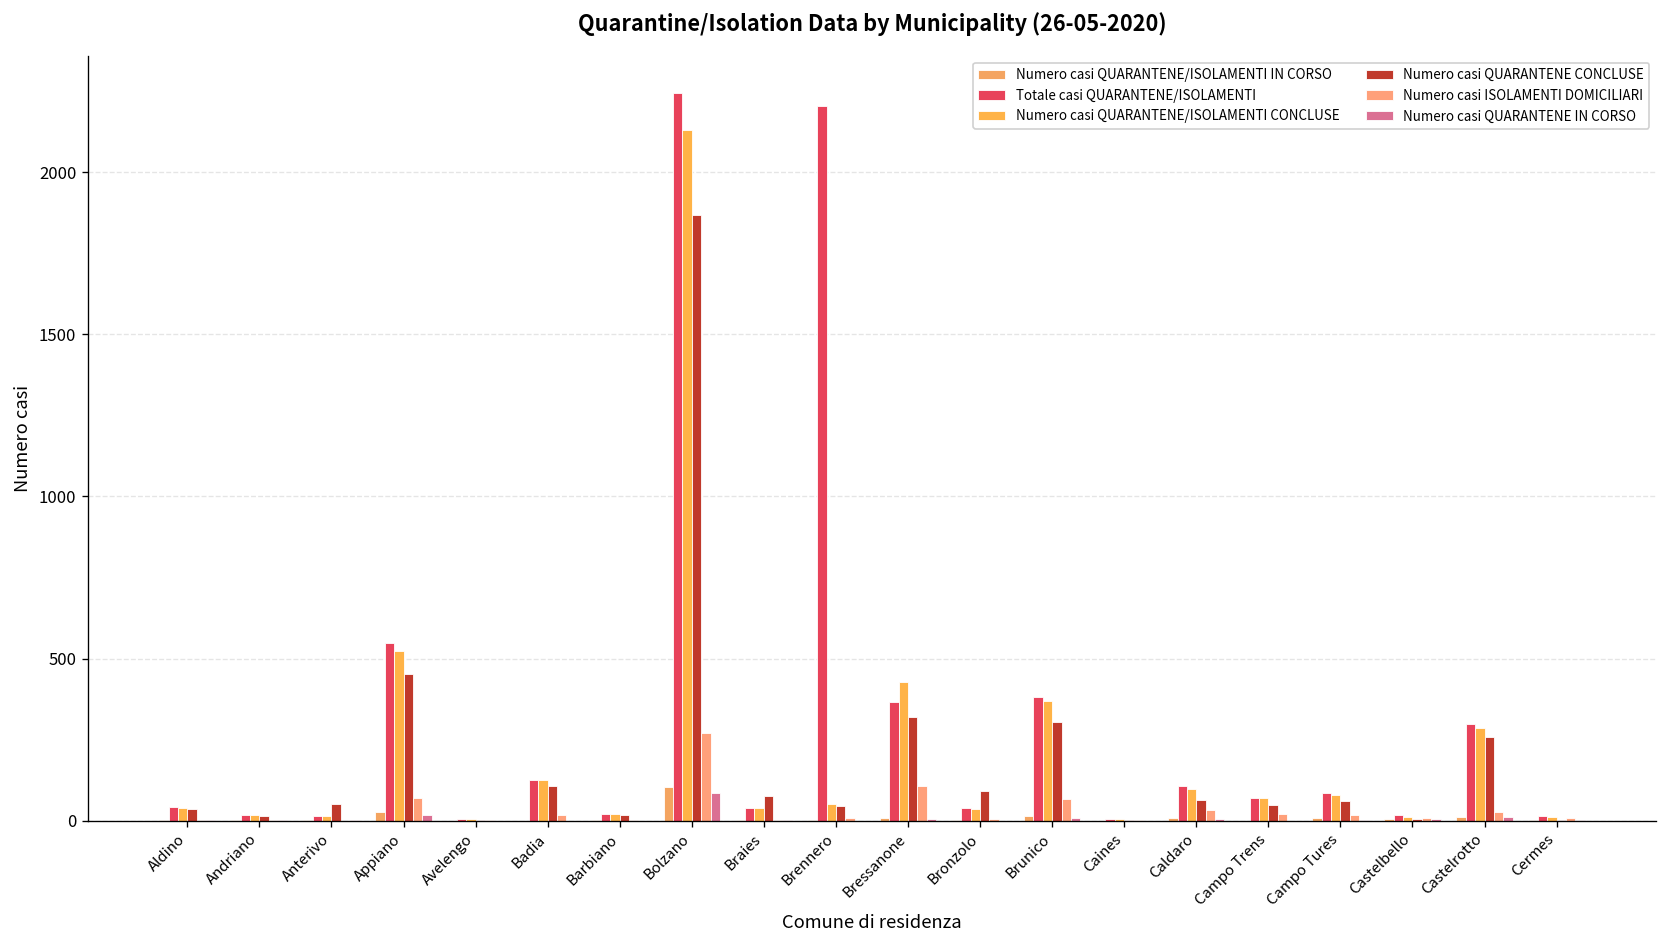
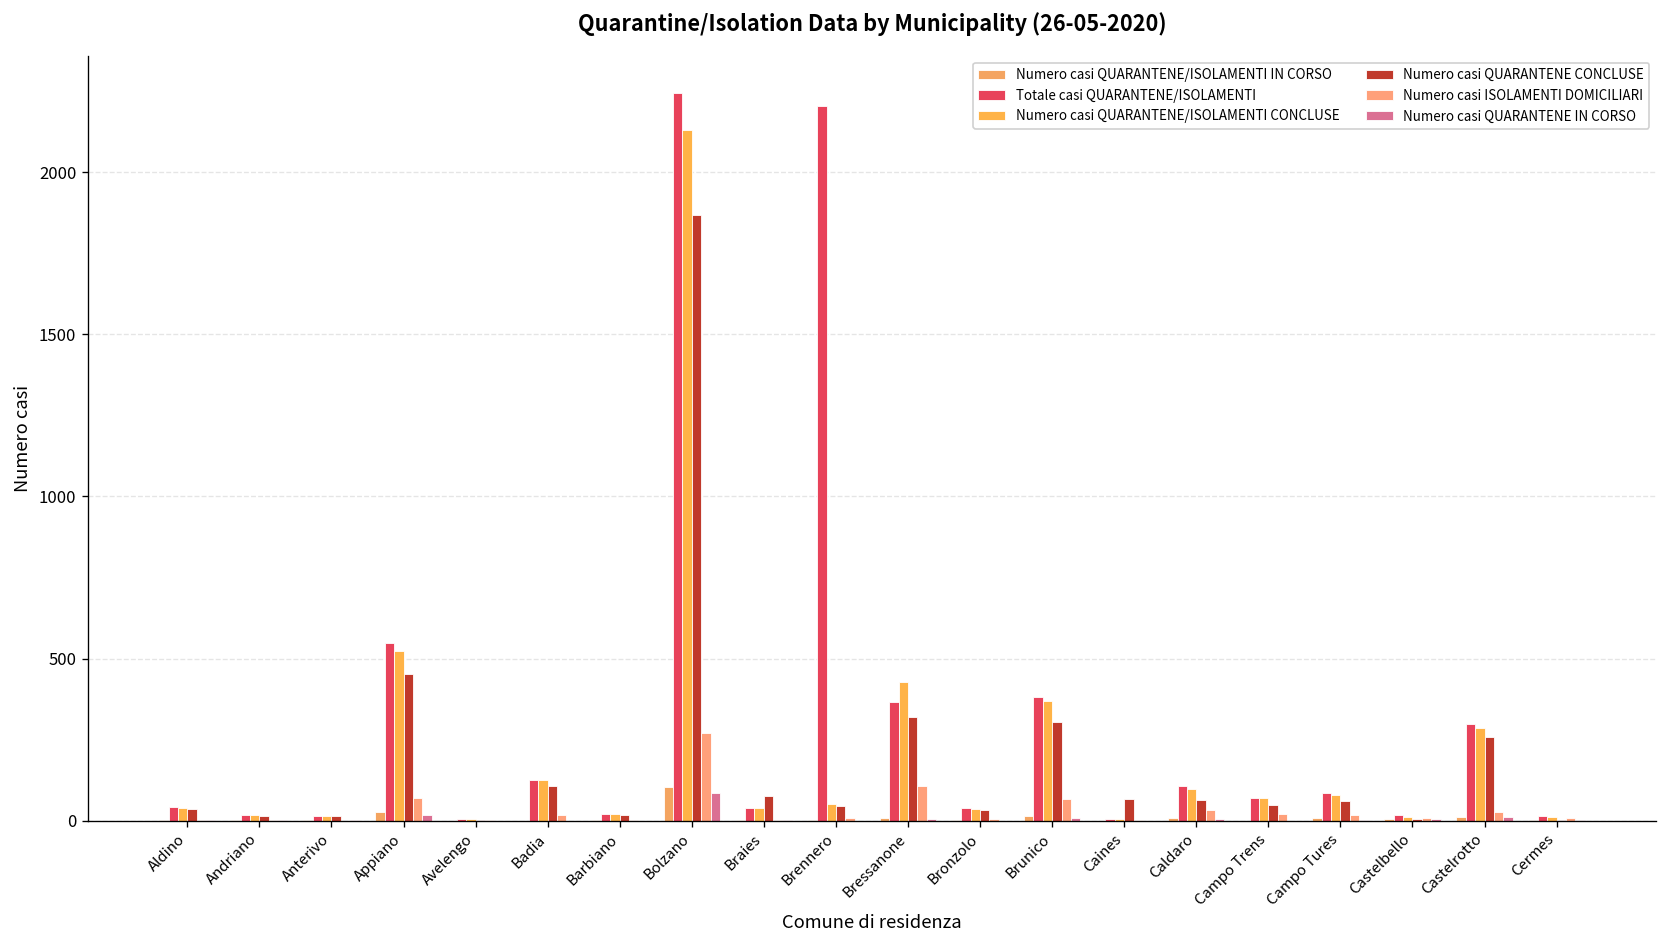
  {
    "Totale casi QUARANTENE/ISOLAMENTI": {
      "Aldino": 40,
      "Andriano": 20,
      "Anterivo": 20,
      "Appiano": 550,
      "Badia": 130,
      "Barbiano": 20,
      "Bolzano": 2250,
      "Braies": 40,
      "Brennero": 2200,
      "Bressanone": 370,
      "Bronzolo": 40,
      "Brunico": 380,
      "Caldaro": 110,
      "Campo Trens": 70,
      "Campo Tures": 90,
      "Castelbello": 20,
      "Castelrotto": 300,
      "Cermes": 10
    },
    "Numero casi QUARANTENE CONCLUSE": {
      "Aldino": 40,
      "Andriano": 10,
-     "Anterivo": 50,
+     "Anterivo": 10,
      "Appiano": 450,
      "Badia": 110,
      "Barbiano": 20,
      "Bolzano": 1870,
      "Braies": 80,
      "Brennero": 40,
      "Bressanone": 320,
-     "Bronzolo": 90,
+     "Bronzolo": 30,
      "Brunico": 300,
-     "Caines": 0,
+     "Caines": 70,
      "Caldaro": 70,
      "Campo Trens": 50,
      "Campo Tures": 60,
      "Castelrotto": 260
    },
    "Numero casi QUARANTENE IN CORSO": {
      "Appiano": 20,
      "Avelengo": 0,
      "Badia": 0,
      "Barbiano": 0,
      "Bolzano": 80,
      "Brennero": 0,
      "Bronzolo": 0,
      "Caines": 0,
      "Campo Trens": 0,
      "Castelrotto": 10
    }
  }
